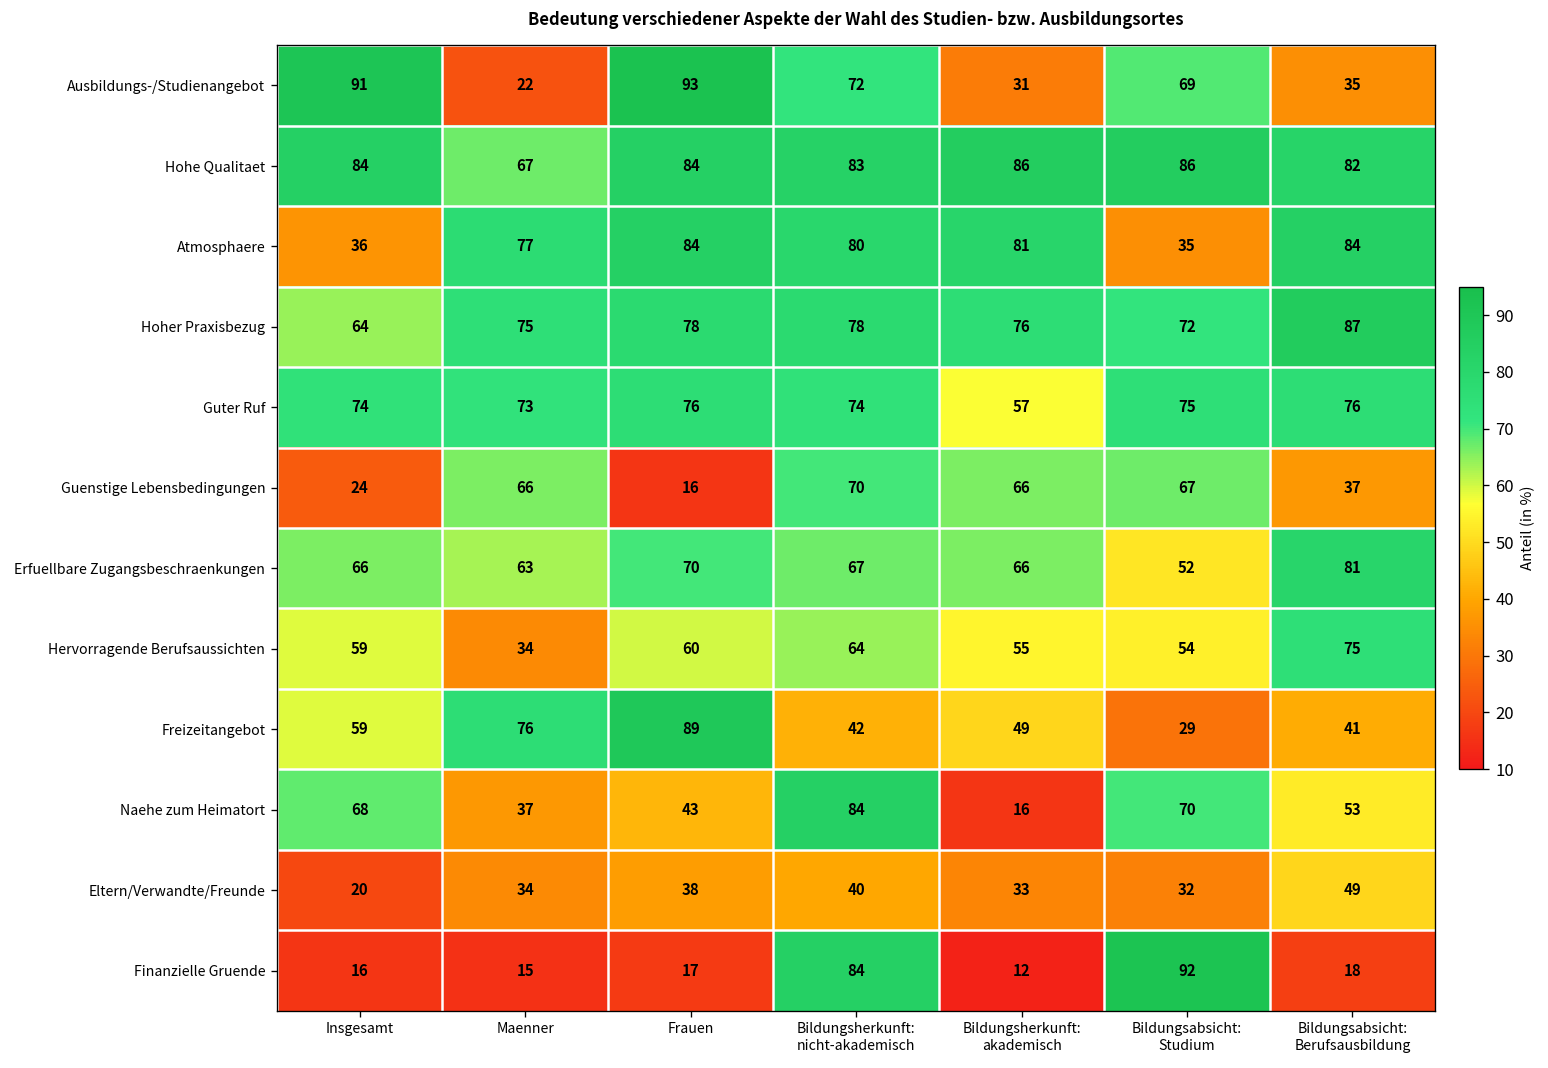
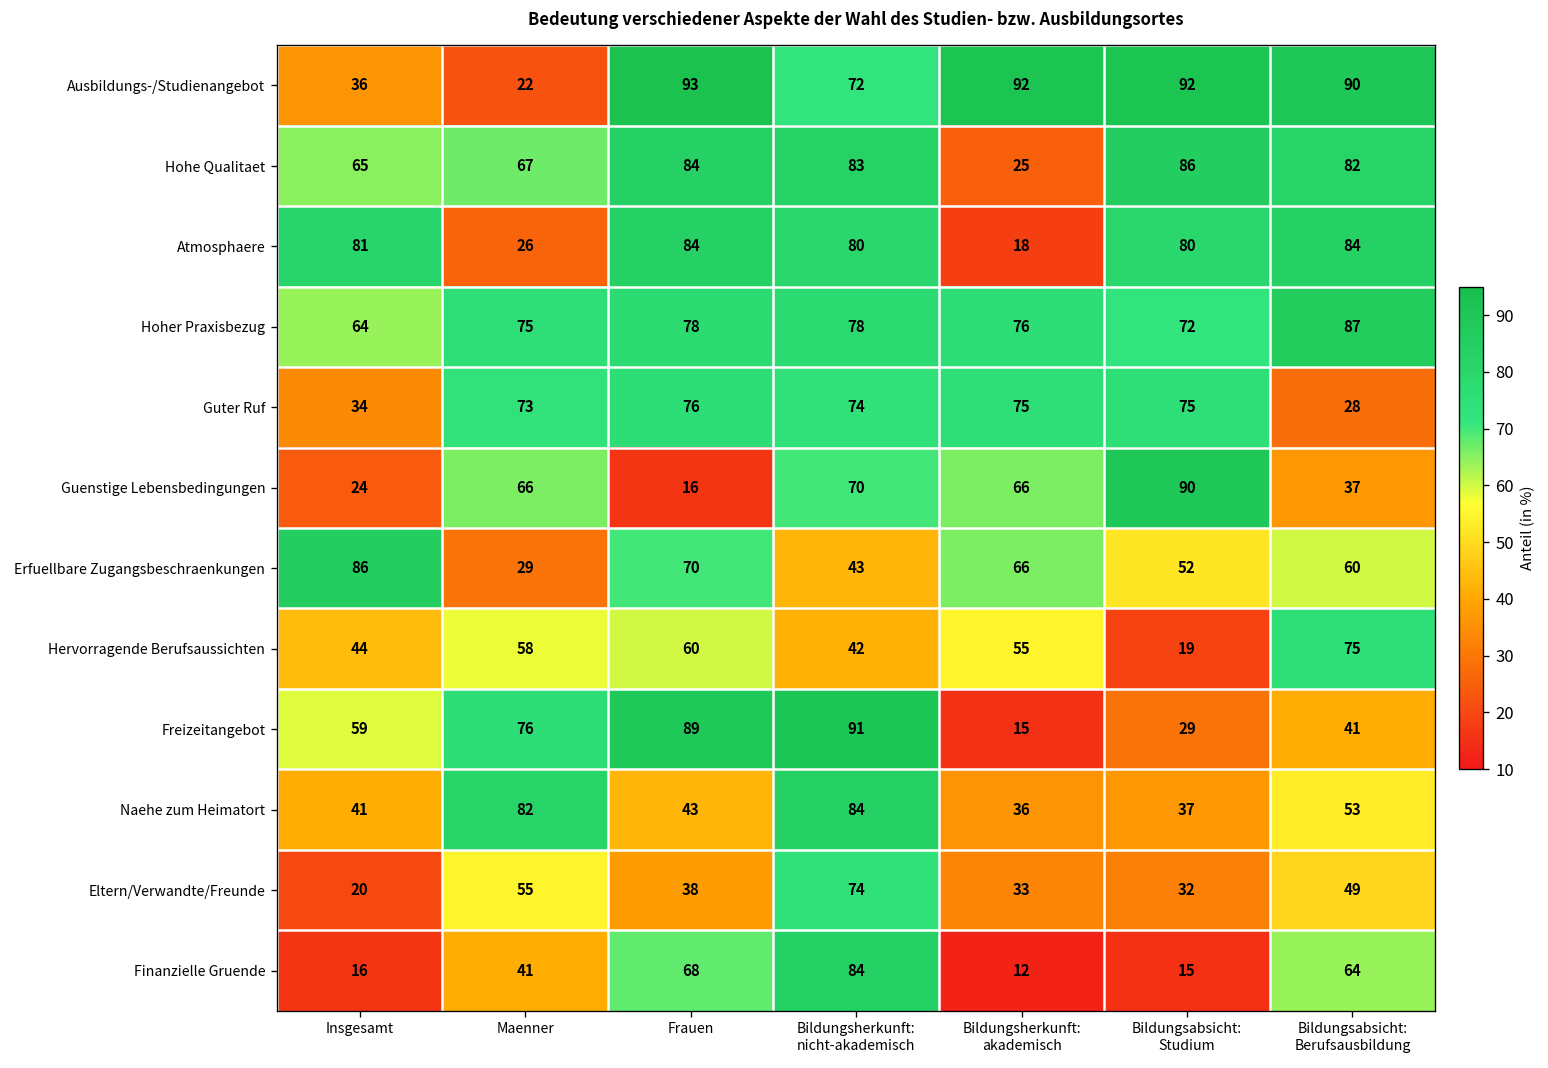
  {
    "Ausbildungs-/Studienangebot": {
-     "Insgesamt": 91,
+     "Insgesamt": 36,
      "Maenner": 22,
      "Frauen": 93,
      "Bildungsherkunft: nicht-akademisch": 72,
-     "Bildungsherkunft: akademisch": 31,
-     "Bildungsabsicht: Studium": 69,
-     "Bildungsabsicht: Berufsausbildung": 35
+     "Bildungsherkunft: akademisch": 92,
+     "Bildungsabsicht: Studium": 92,
+     "Bildungsabsicht: Berufsausbildung": 90
    },
    "Hohe Qualitaet": {
-     "Insgesamt": 84,
+     "Insgesamt": 65,
      "Maenner": 67,
      "Frauen": 84,
      "Bildungsherkunft: nicht-akademisch": 83,
-     "Bildungsherkunft: akademisch": 86,
+     "Bildungsherkunft: akademisch": 25,
      "Bildungsabsicht: Studium": 86,
      "Bildungsabsicht: Berufsausbildung": 82
    },
    "Atmosphaere": {
-     "Insgesamt": 36,
-     "Maenner": 77,
+     "Insgesamt": 81,
+     "Maenner": 26,
      "Frauen": 84,
      "Bildungsherkunft: nicht-akademisch": 80,
-     "Bildungsherkunft: akademisch": 81,
-     "Bildungsabsicht: Studium": 35,
+     "Bildungsherkunft: akademisch": 18,
+     "Bildungsabsicht: Studium": 80,
      "Bildungsabsicht: Berufsausbildung": 84
    },
    "Hoher Praxisbezug": {
      "Insgesamt": 64,
      "Maenner": 75,
      "Frauen": 78,
      "Bildungsherkunft: nicht-akademisch": 78,
      "Bildungsherkunft: akademisch": 76,
      "Bildungsabsicht: Studium": 72,
      "Bildungsabsicht: Berufsausbildung": 87
    },
    "Guter Ruf": {
-     "Insgesamt": 74,
+     "Insgesamt": 34,
      "Maenner": 73,
      "Frauen": 76,
      "Bildungsherkunft: nicht-akademisch": 74,
-     "Bildungsherkunft: akademisch": 57,
+     "Bildungsherkunft: akademisch": 75,
      "Bildungsabsicht: Studium": 75,
-     "Bildungsabsicht: Berufsausbildung": 76
+     "Bildungsabsicht: Berufsausbildung": 28
    },
    "Guenstige Lebensbedingungen": {
      "Insgesamt": 24,
      "Maenner": 66,
      "Frauen": 16,
      "Bildungsherkunft: nicht-akademisch": 70,
      "Bildungsherkunft: akademisch": 66,
-     "Bildungsabsicht: Studium": 67,
+     "Bildungsabsicht: Studium": 90,
      "Bildungsabsicht: Berufsausbildung": 37
    },
    "Erfuellbare Zugangsbeschraenkungen": {
-     "Insgesamt": 66,
-     "Maenner": 63,
+     "Insgesamt": 86,
+     "Maenner": 29,
      "Frauen": 70,
-     "Bildungsherkunft: nicht-akademisch": 67,
+     "Bildungsherkunft: nicht-akademisch": 43,
      "Bildungsherkunft: akademisch": 66,
      "Bildungsabsicht: Studium": 52,
-     "Bildungsabsicht: Berufsausbildung": 81
+     "Bildungsabsicht: Berufsausbildung": 60
    },
    "Hervorragende Berufsaussichten": {
-     "Insgesamt": 59,
-     "Maenner": 34,
+     "Insgesamt": 44,
+     "Maenner": 58,
      "Frauen": 60,
-     "Bildungsherkunft: nicht-akademisch": 64,
+     "Bildungsherkunft: nicht-akademisch": 42,
      "Bildungsherkunft: akademisch": 55,
-     "Bildungsabsicht: Studium": 54,
+     "Bildungsabsicht: Studium": 19,
      "Bildungsabsicht: Berufsausbildung": 75
    },
    "Freizeitangebot": {
      "Insgesamt": 59,
      "Maenner": 76,
      "Frauen": 89,
-     "Bildungsherkunft: nicht-akademisch": 42,
-     "Bildungsherkunft: akademisch": 49,
+     "Bildungsherkunft: nicht-akademisch": 91,
+     "Bildungsherkunft: akademisch": 15,
      "Bildungsabsicht: Studium": 29,
      "Bildungsabsicht: Berufsausbildung": 41
    },
    "Naehe zum Heimatort": {
-     "Insgesamt": 68,
-     "Maenner": 37,
+     "Insgesamt": 41,
+     "Maenner": 82,
      "Frauen": 43,
      "Bildungsherkunft: nicht-akademisch": 84,
-     "Bildungsherkunft: akademisch": 16,
-     "Bildungsabsicht: Studium": 70,
+     "Bildungsherkunft: akademisch": 36,
+     "Bildungsabsicht: Studium": 37,
      "Bildungsabsicht: Berufsausbildung": 53
    },
    "Eltern/Verwandte/Freunde": {
      "Insgesamt": 20,
-     "Maenner": 34,
+     "Maenner": 55,
      "Frauen": 38,
-     "Bildungsherkunft: nicht-akademisch": 40,
+     "Bildungsherkunft: nicht-akademisch": 74,
      "Bildungsherkunft: akademisch": 33,
      "Bildungsabsicht: Studium": 32,
      "Bildungsabsicht: Berufsausbildung": 49
    },
    "Finanzielle Gruende": {
      "Insgesamt": 16,
-     "Maenner": 15,
-     "Frauen": 17,
+     "Maenner": 41,
+     "Frauen": 68,
      "Bildungsherkunft: nicht-akademisch": 84,
      "Bildungsherkunft: akademisch": 12,
-     "Bildungsabsicht: Studium": 92,
-     "Bildungsabsicht: Berufsausbildung": 18
+     "Bildungsabsicht: Studium": 15,
+     "Bildungsabsicht: Berufsausbildung": 64
    }
  }
